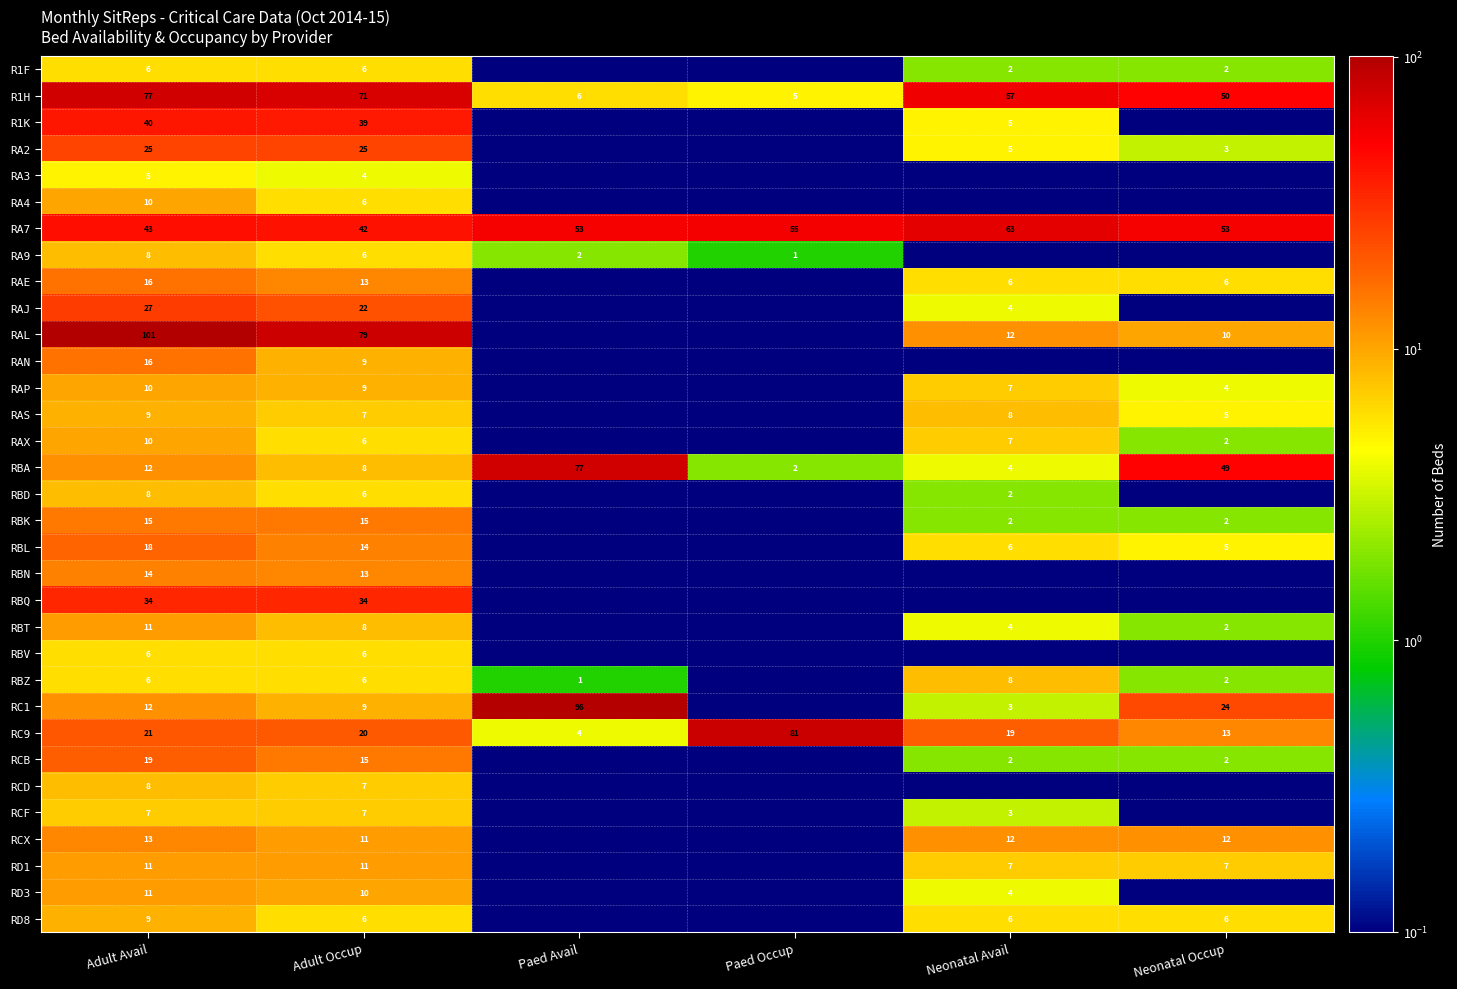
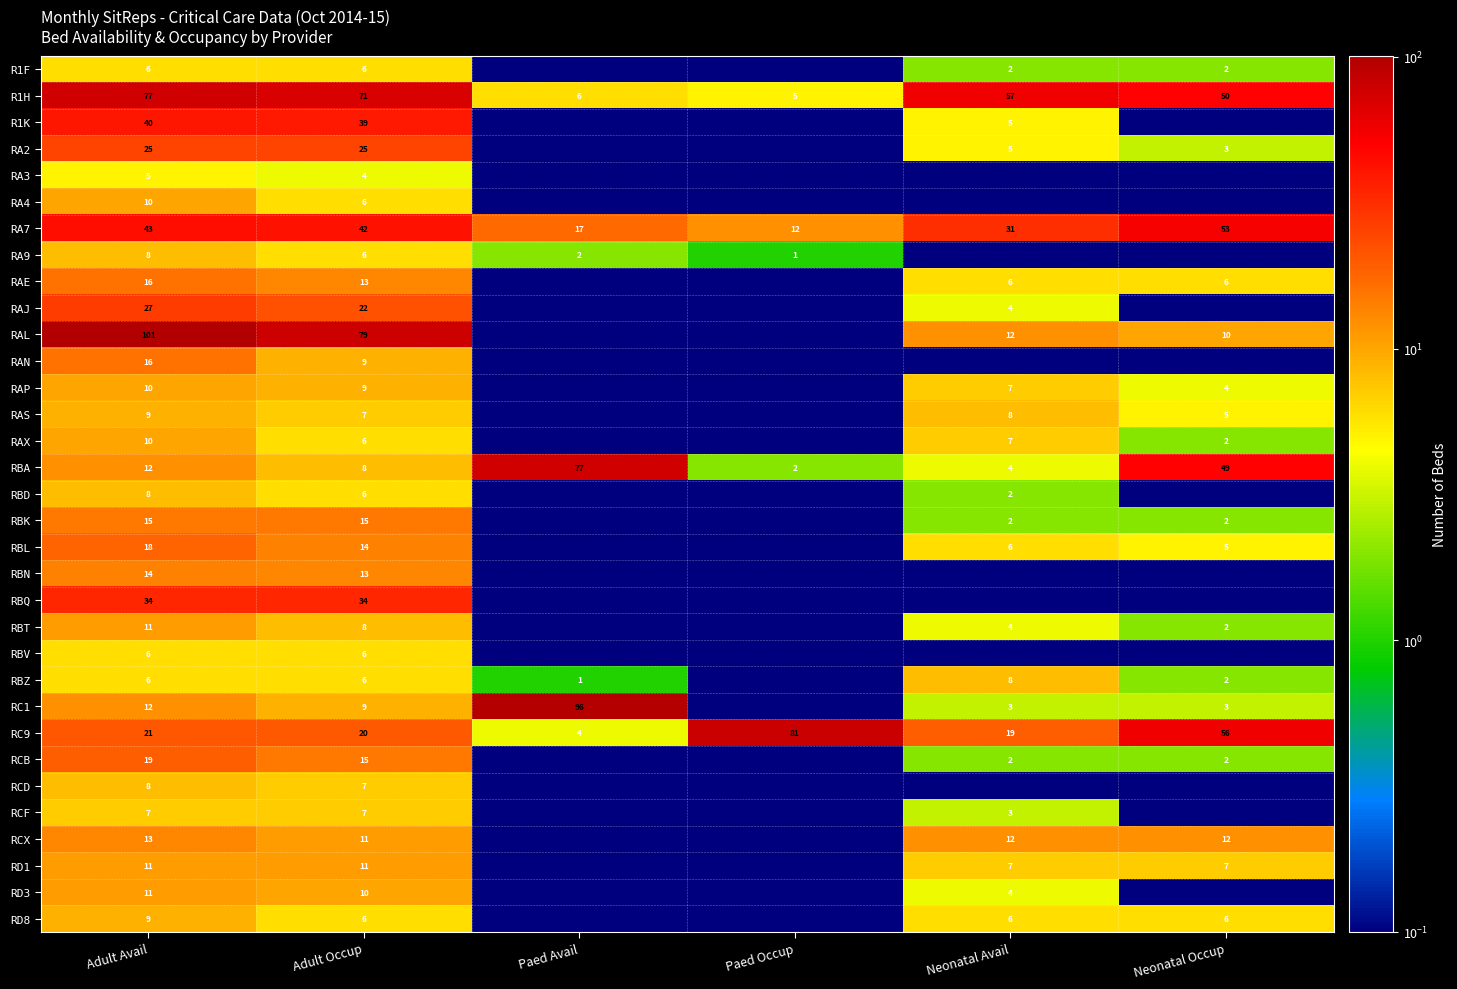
  {
    "R1F": {
      "Adult Avail": 6,
      "Adult Occup": 6,
      "Neonatal Avail": 2,
      "Neonatal Occup": 2
    },
    "R1H": {
      "Adult Avail": 77,
      "Adult Occup": 71,
      "Paed Avail": 6,
      "Paed Occup": 5,
      "Neonatal Avail": 57,
      "Neonatal Occup": 50
    },
    "R1K": {
      "Adult Avail": 40,
      "Adult Occup": 39,
      "Neonatal Avail": 5
    },
    "RA2": {
      "Adult Avail": 25,
      "Adult Occup": 25,
      "Neonatal Avail": 5,
      "Neonatal Occup": 3
    },
    "RA3": {
      "Adult Avail": 5,
      "Adult Occup": 4
    },
    "RA4": {
      "Adult Avail": 10,
      "Adult Occup": 6
    },
    "RA7": {
      "Adult Avail": 43,
      "Adult Occup": 42,
-     "Paed Avail": 53,
-     "Paed Occup": 55,
-     "Neonatal Avail": 63,
+     "Paed Avail": 17,
+     "Paed Occup": 12,
+     "Neonatal Avail": 31,
      "Neonatal Occup": 53
    },
    "RA9": {
      "Adult Avail": 8,
      "Adult Occup": 6,
      "Paed Avail": 2,
      "Paed Occup": 1
    },
    "RAE": {
      "Adult Avail": 16,
      "Adult Occup": 13,
      "Neonatal Avail": 6,
      "Neonatal Occup": 6
    },
    "RAJ": {
      "Adult Avail": 27,
      "Adult Occup": 22,
      "Neonatal Avail": 4
    },
    "RAL": {
      "Adult Avail": 101,
      "Adult Occup": 79,
      "Neonatal Avail": 12,
      "Neonatal Occup": 10
    },
    "RAN": {
      "Adult Avail": 16,
      "Adult Occup": 9
    },
    "RAP": {
      "Adult Avail": 10,
      "Adult Occup": 9,
      "Neonatal Avail": 7,
      "Neonatal Occup": 4
    },
    "RAS": {
      "Adult Avail": 9,
      "Adult Occup": 7,
      "Neonatal Avail": 8,
      "Neonatal Occup": 5
    },
    "RAX": {
      "Adult Avail": 10,
      "Adult Occup": 6,
      "Neonatal Avail": 7,
      "Neonatal Occup": 2
    },
    "RBA": {
      "Adult Avail": 12,
      "Adult Occup": 8,
      "Paed Avail": 77,
      "Paed Occup": 2,
      "Neonatal Avail": 4,
      "Neonatal Occup": 49
    },
    "RBD": {
      "Adult Avail": 8,
      "Adult Occup": 6,
      "Neonatal Avail": 2
    },
    "RBK": {
      "Adult Avail": 15,
      "Adult Occup": 15,
      "Neonatal Avail": 2,
      "Neonatal Occup": 2
    },
    "RBL": {
      "Adult Avail": 18,
      "Adult Occup": 14,
      "Neonatal Avail": 6,
      "Neonatal Occup": 5
    },
    "RBN": {
      "Adult Avail": 14,
      "Adult Occup": 13
    },
    "RBQ": {
      "Adult Avail": 34,
      "Adult Occup": 34
    },
    "RBT": {
      "Adult Avail": 11,
      "Adult Occup": 8,
      "Neonatal Avail": 4,
      "Neonatal Occup": 2
    },
    "RBV": {
      "Adult Avail": 6,
      "Adult Occup": 6
    },
    "RBZ": {
      "Adult Avail": 6,
      "Adult Occup": 6,
      "Paed Avail": 1,
      "Neonatal Avail": 8,
      "Neonatal Occup": 2
    },
    "RC1": {
      "Adult Avail": 12,
      "Adult Occup": 9,
      "Paed Avail": 96,
      "Neonatal Avail": 3,
-     "Neonatal Occup": 24
+     "Neonatal Occup": 3
    },
    "RC9": {
      "Adult Avail": 21,
      "Adult Occup": 20,
      "Paed Avail": 4,
      "Paed Occup": 81,
      "Neonatal Avail": 19,
-     "Neonatal Occup": 13
+     "Neonatal Occup": 56
    },
    "RCB": {
      "Adult Avail": 19,
      "Adult Occup": 15,
      "Neonatal Avail": 2,
      "Neonatal Occup": 2
    },
    "RCD": {
      "Adult Avail": 8,
      "Adult Occup": 7
    },
    "RCF": {
      "Adult Avail": 7,
      "Adult Occup": 7,
      "Neonatal Avail": 3
    },
    "RCX": {
      "Adult Avail": 13,
      "Adult Occup": 11,
      "Neonatal Avail": 12,
      "Neonatal Occup": 12
    },
    "RD1": {
      "Adult Avail": 11,
      "Adult Occup": 11,
      "Neonatal Avail": 7,
      "Neonatal Occup": 7
    },
    "RD3": {
      "Adult Avail": 11,
      "Adult Occup": 10,
      "Neonatal Avail": 4
    },
    "RD8": {
      "Adult Avail": 9,
      "Adult Occup": 6,
      "Neonatal Avail": 6,
      "Neonatal Occup": 6
    }
  }
